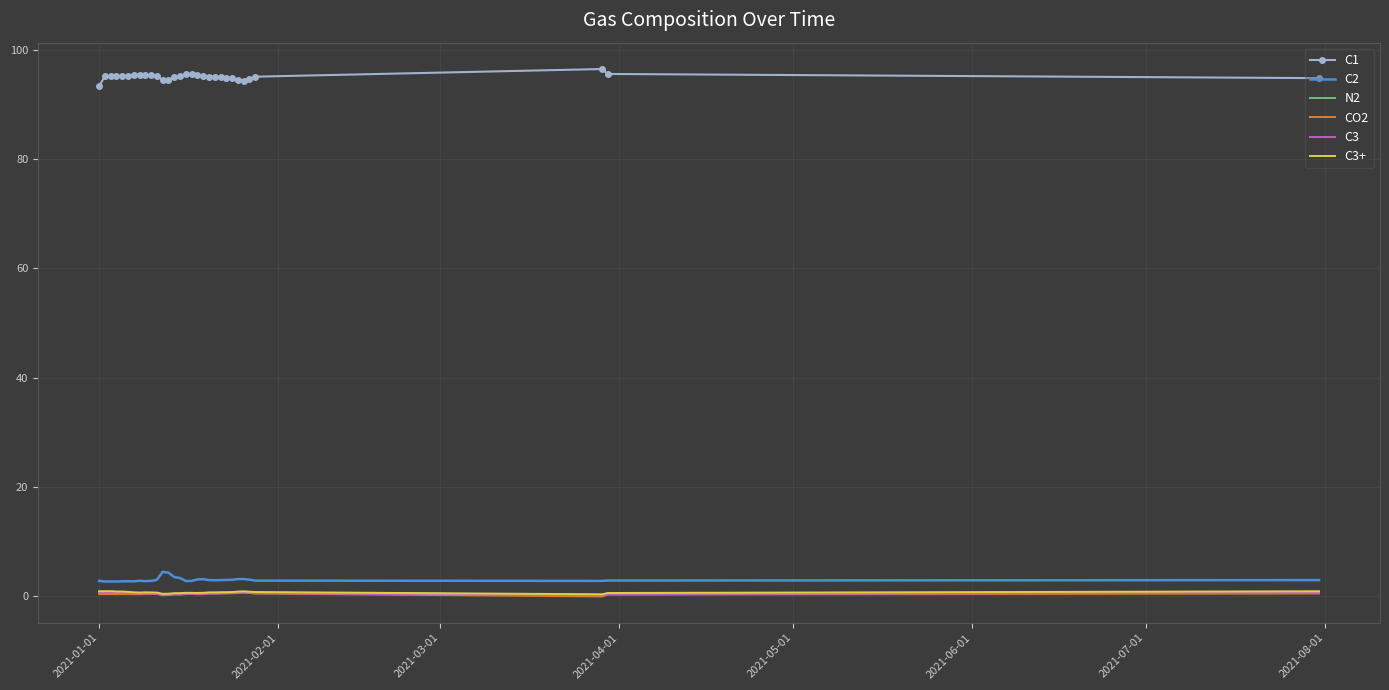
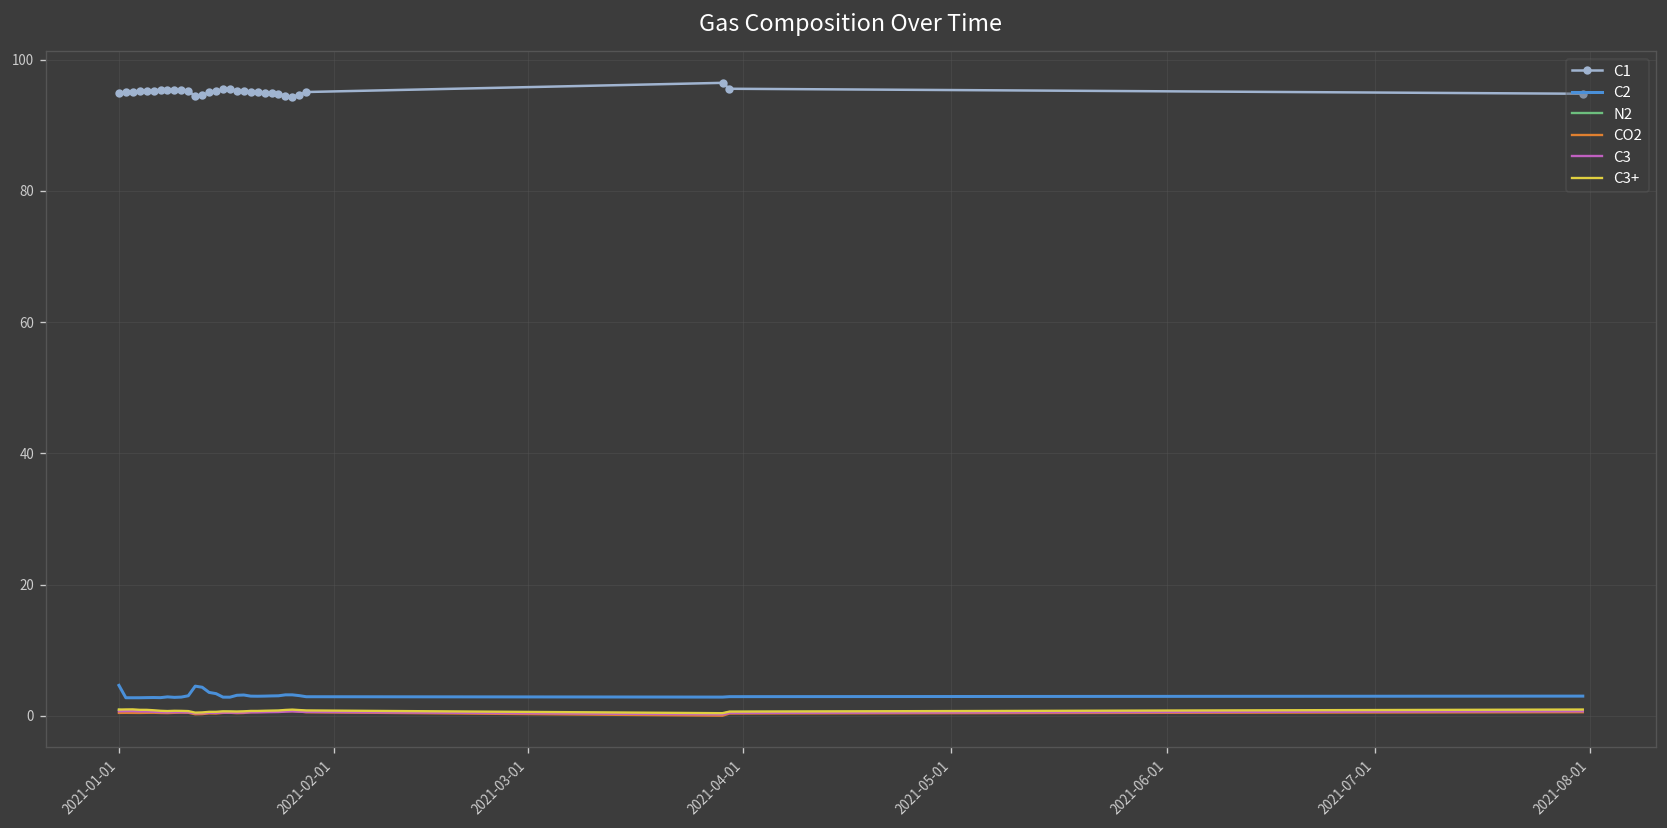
  {
    "C1": {
-     "2021-01-01": 93
+     "2021-01-01": 95
    },
    "C2": {
-     "2021-01-01": 3
+     "2021-01-01": 5
    }
  }
